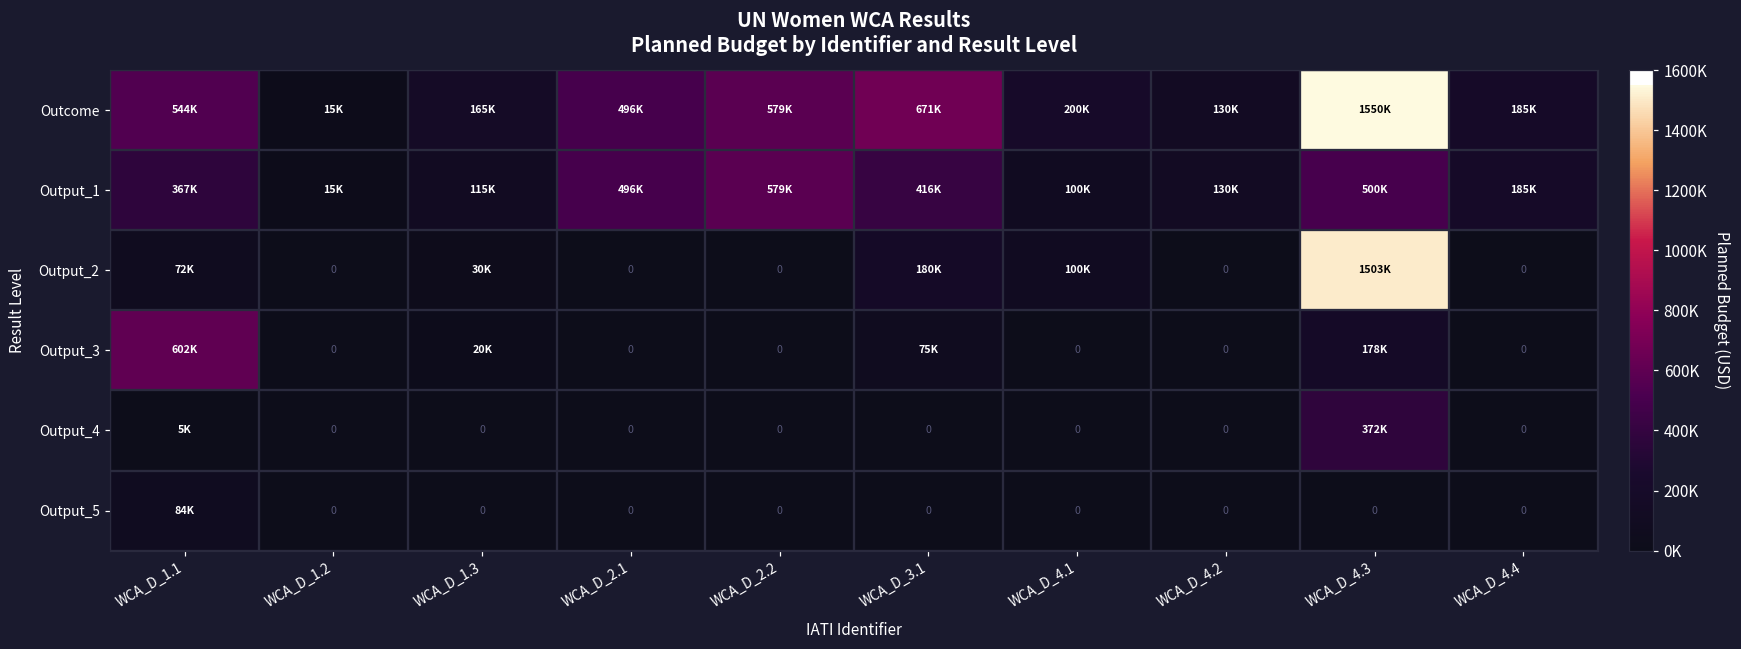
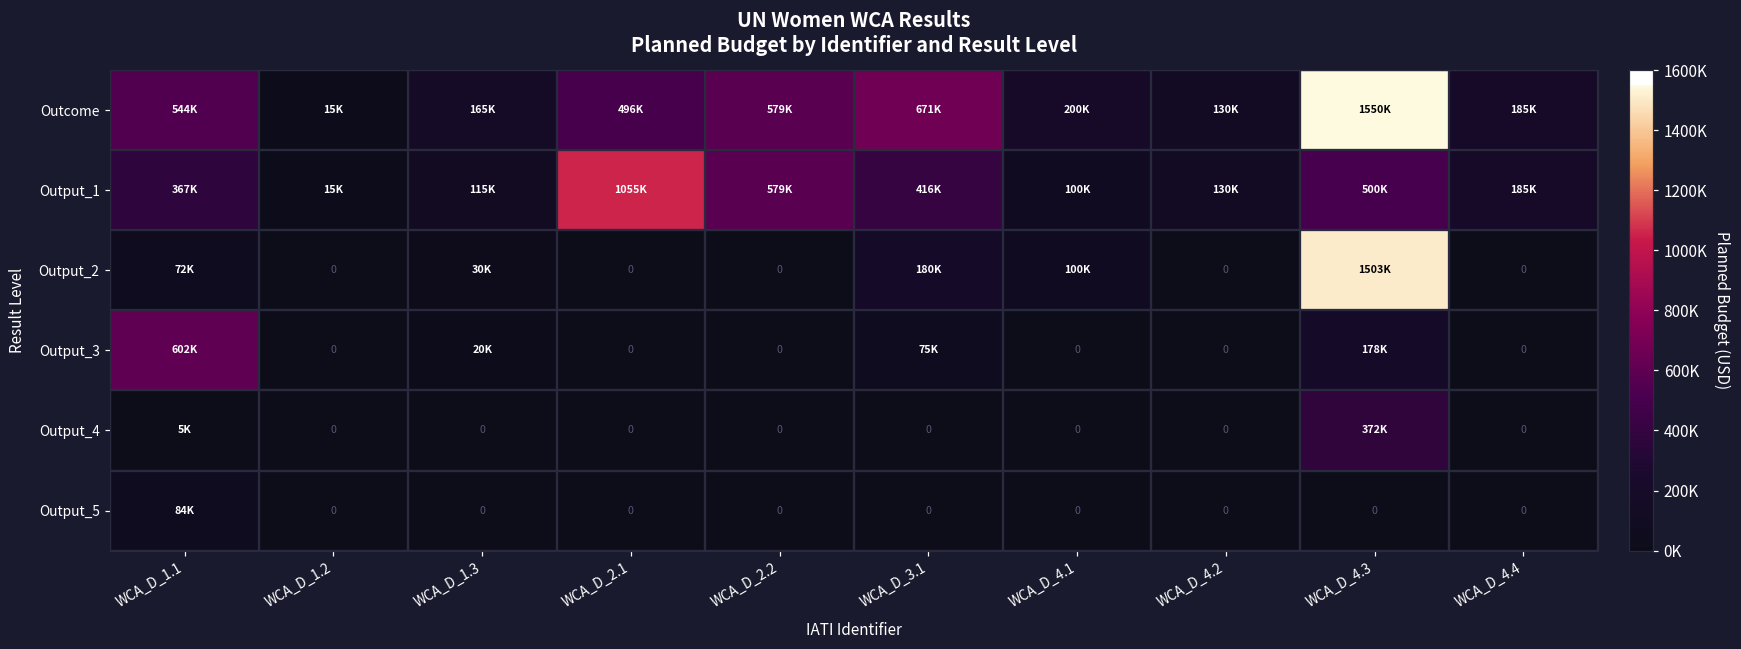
  {
    "Outcome": {
      "WCA_D_1.1": "544K",
      "WCA_D_1.2": "15K",
      "WCA_D_1.3": "165K",
      "WCA_D_2.1": "496K",
      "WCA_D_2.2": "579K",
      "WCA_D_3.1": "671K",
      "WCA_D_4.1": "200K",
      "WCA_D_4.2": "130K",
      "WCA_D_4.3": "1550K",
      "WCA_D_4.4": "185K"
    },
    "Output_1": {
      "WCA_D_1.1": "367K",
      "WCA_D_1.2": "15K",
      "WCA_D_1.3": "115K",
-     "WCA_D_2.1": "496K",
+     "WCA_D_2.1": "1055K",
      "WCA_D_2.2": "579K",
      "WCA_D_3.1": "416K",
      "WCA_D_4.1": "100K",
      "WCA_D_4.2": "130K",
      "WCA_D_4.3": "500K",
      "WCA_D_4.4": "185K"
    },
    "Output_2": {
      "WCA_D_1.1": "72K",
      "WCA_D_1.2": "0",
      "WCA_D_1.3": "30K",
      "WCA_D_2.1": "0",
      "WCA_D_2.2": "0",
      "WCA_D_3.1": "180K",
      "WCA_D_4.1": "100K",
      "WCA_D_4.2": "0",
      "WCA_D_4.3": "1503K",
      "WCA_D_4.4": "0"
    },
    "Output_3": {
      "WCA_D_1.1": "602K",
      "WCA_D_1.2": "0",
      "WCA_D_1.3": "20K",
      "WCA_D_2.1": "0",
      "WCA_D_2.2": "0",
      "WCA_D_3.1": "75K",
      "WCA_D_4.1": "0",
      "WCA_D_4.2": "0",
      "WCA_D_4.3": "178K",
      "WCA_D_4.4": "0"
    },
    "Output_4": {
      "WCA_D_1.1": "5K",
      "WCA_D_1.2": "0",
      "WCA_D_1.3": "0",
      "WCA_D_2.1": "0",
      "WCA_D_2.2": "0",
      "WCA_D_3.1": "0",
      "WCA_D_4.1": "0",
      "WCA_D_4.2": "0",
      "WCA_D_4.3": "372K",
      "WCA_D_4.4": "0"
    },
    "Output_5": {
      "WCA_D_1.1": "84K",
      "WCA_D_1.2": "0",
      "WCA_D_1.3": "0",
      "WCA_D_2.1": "0",
      "WCA_D_2.2": "0",
      "WCA_D_3.1": "0",
      "WCA_D_4.1": "0",
      "WCA_D_4.2": "0",
      "WCA_D_4.3": "0",
      "WCA_D_4.4": "0"
    }
  }
